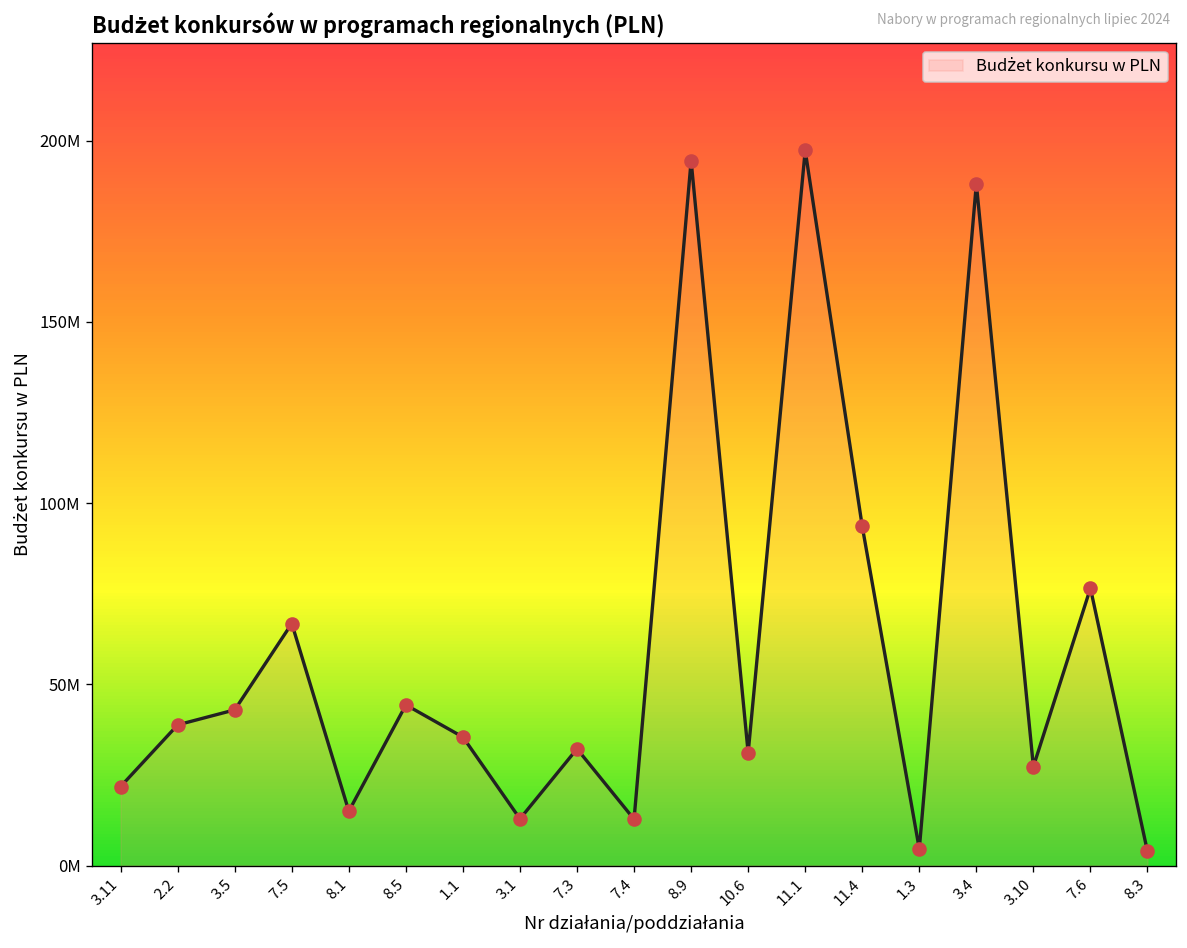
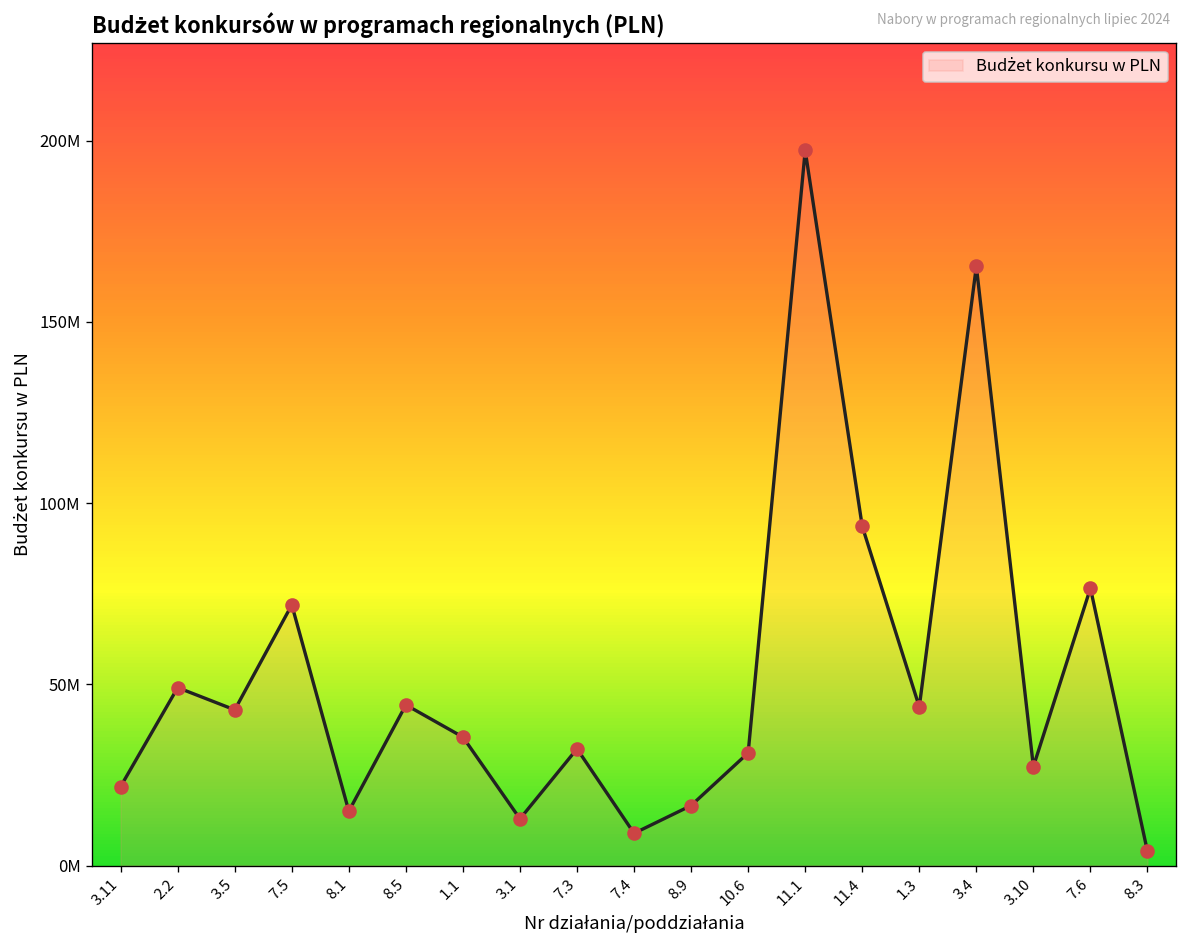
  {
    "3.11": 22000000,
-   "2.2": 39000000,
+   "2.2": 49000000,
    "3.5": 43000000,
-   "7.5": 67000000,
+   "7.5": 72000000,
    "8.1": 15000000,
    "8.5": 44000000,
    "1.1": 35000000,
    "3.1": 13000000,
    "7.3": 32000000,
-   "7.4": 13000000,
-   "8.9": 194000000,
+   "7.4": 9000000,
+   "8.9": 17000000,
    "10.6": 31000000,
    "11.1": 197000000,
    "11.4": 94000000,
-   "1.3": 5000000,
-   "3.4": 188000000,
+   "1.3": 44000000,
+   "3.4": 165000000,
    "3.10": 27000000,
    "7.6": 77000000,
    "8.3": 4000000
  }
